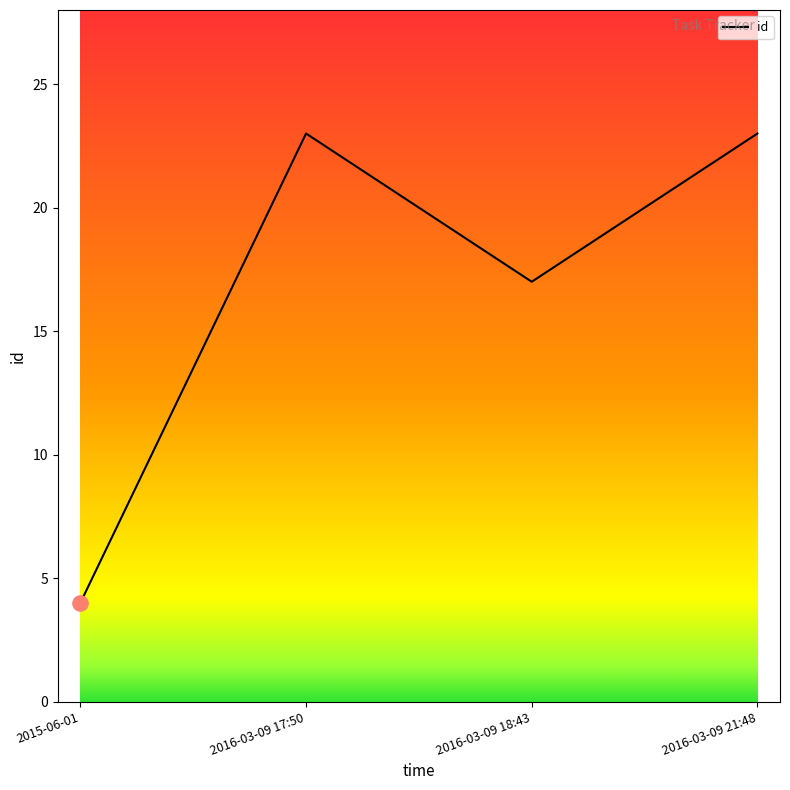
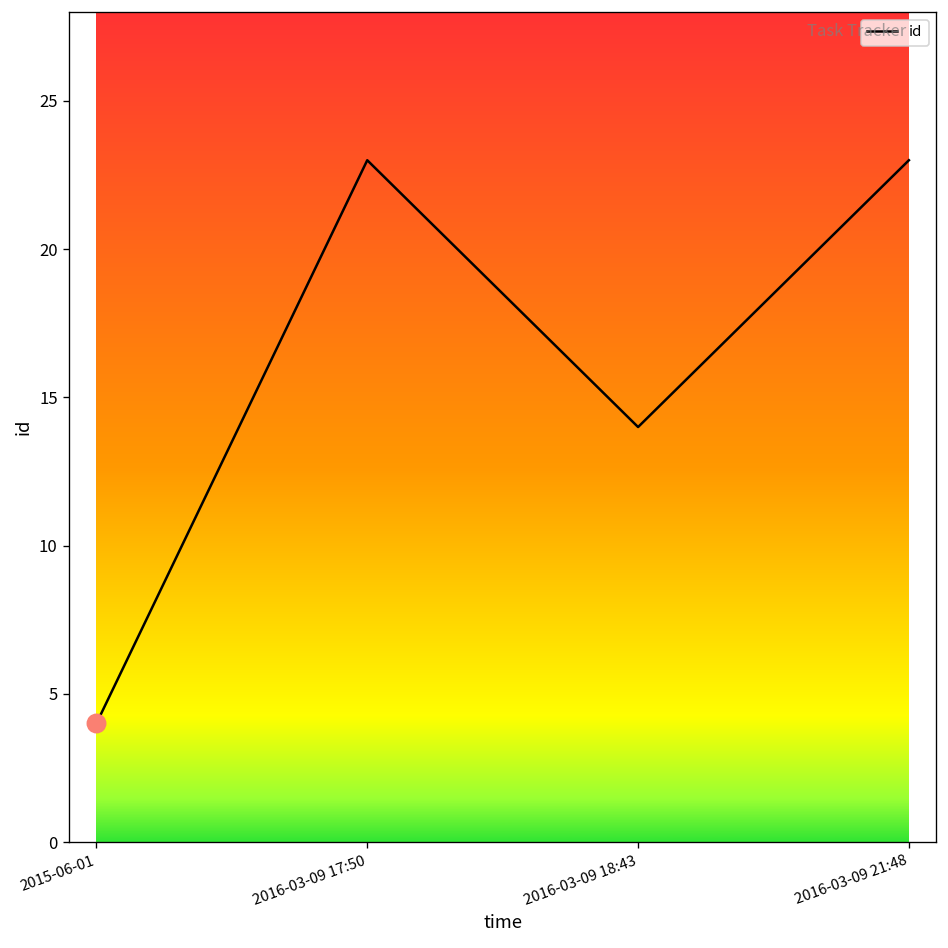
  {
    "id": {
      "2016-03-09 17:50": 23,
-     "2016-03-09 18:43": 17,
+     "2016-03-09 18:43": 14,
      "2016-03-09 21:48": 23
    }
  }
